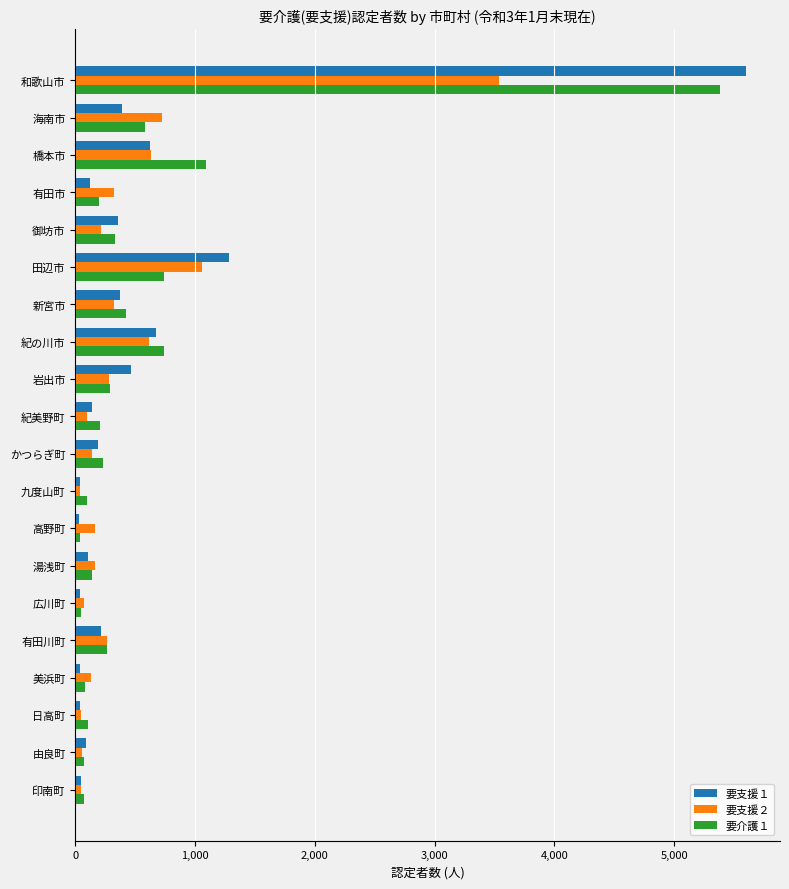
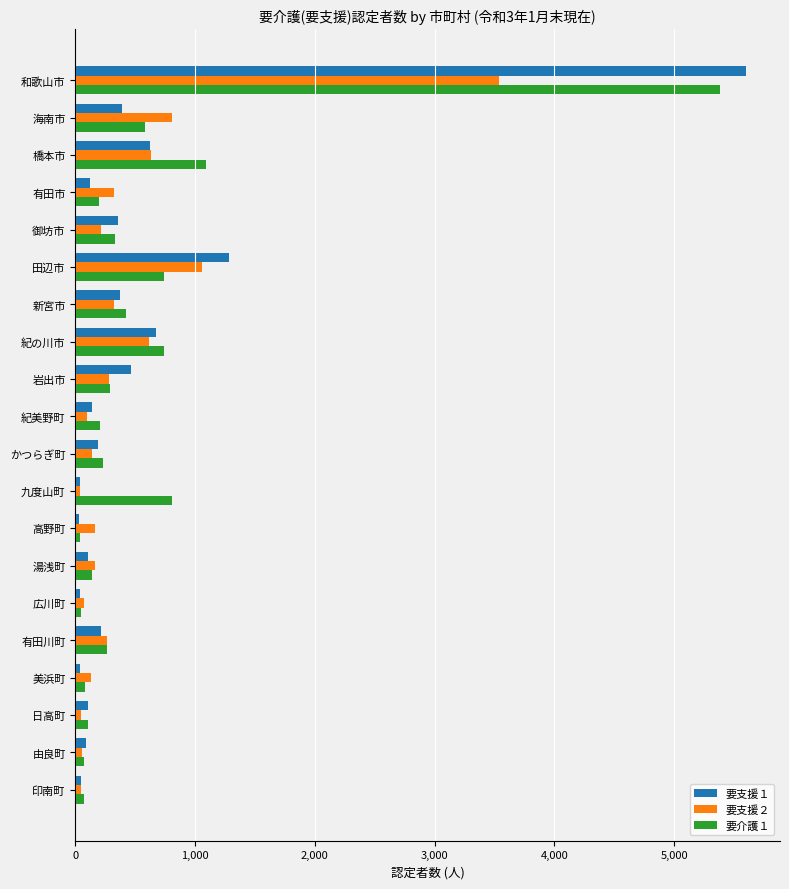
  {
    "要支援１": {
      "和歌山市": "5,600",
      "海南市": "390",
      "橋本市": "620",
      "有田市": "120",
      "御坊市": "360",
      "田辺市": "1,290",
      "新宮市": "380",
      "紀の川市": "670",
      "岩出市": "470",
      "紀美野町": "140",
      "かつらぎ町": "190",
      "九度山町": "40",
      "高野町": "30",
      "湯浅町": "100",
      "広川町": "40",
      "有田川町": "210",
      "美浜町": "40",
-     "日高町": "40",
+     "日高町": "110",
      "由良町": "90",
      "印南町": "50"
    },
    "要支援２": {
      "和歌山市": "3,540",
-     "海南市": "720",
+     "海南市": "810",
      "橋本市": "640",
      "有田市": "320",
      "御坊市": "210",
      "田辺市": "1,060",
      "新宮市": "320",
      "紀の川市": "610",
      "岩出市": "280",
      "紀美野町": "100",
      "かつらぎ町": "140",
      "九度山町": "40",
      "高野町": "170",
      "湯浅町": "170",
      "広川町": "70",
      "有田川町": "270",
      "美浜町": "130",
      "日高町": "50",
      "由良町": "50",
      "印南町": "50"
    },
    "要介護１": {
      "和歌山市": "5,390",
      "海南市": "580",
      "橋本市": "1,090",
      "有田市": "200",
      "御坊市": "330",
      "田辺市": "740",
      "新宮市": "430",
      "紀の川市": "740",
      "岩出市": "290",
      "紀美野町": "210",
      "かつらぎ町": "230",
-     "九度山町": "90",
+     "九度山町": "810",
      "高野町": "40",
      "湯浅町": "140",
      "広川町": "50",
      "有田川町": "260",
      "美浜町": "80",
      "日高町": "110",
      "由良町": "70",
      "印南町": "70"
    }
  }
